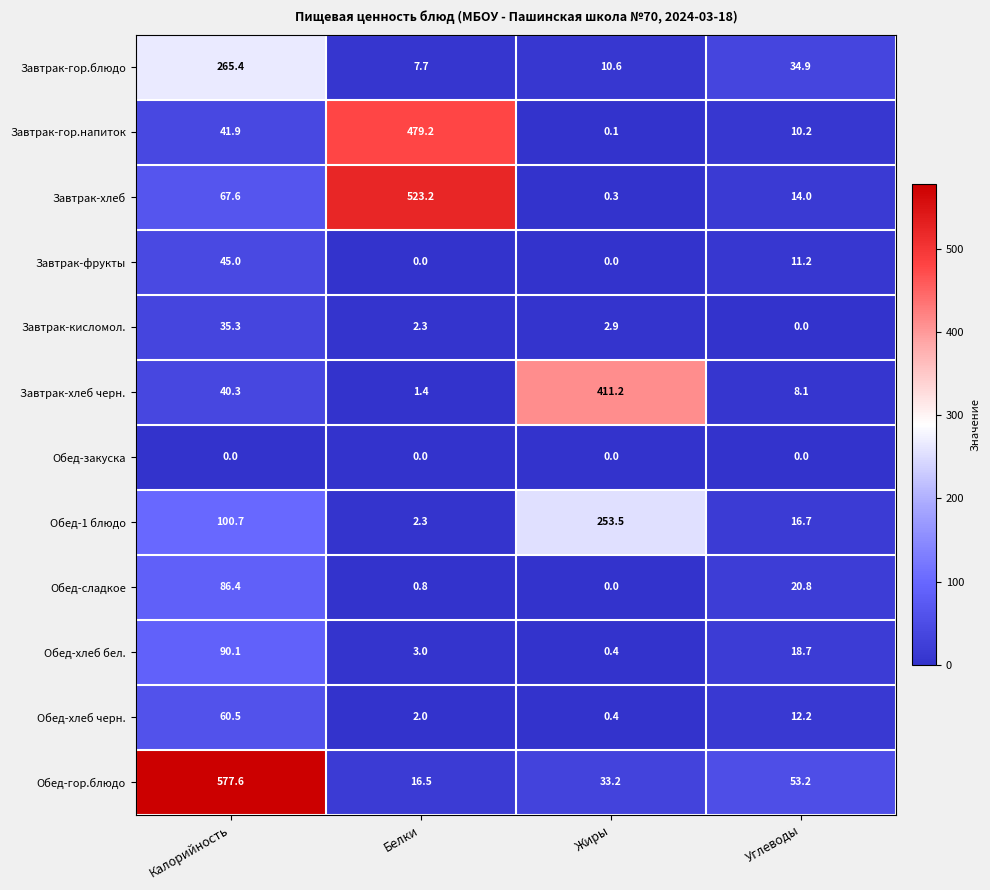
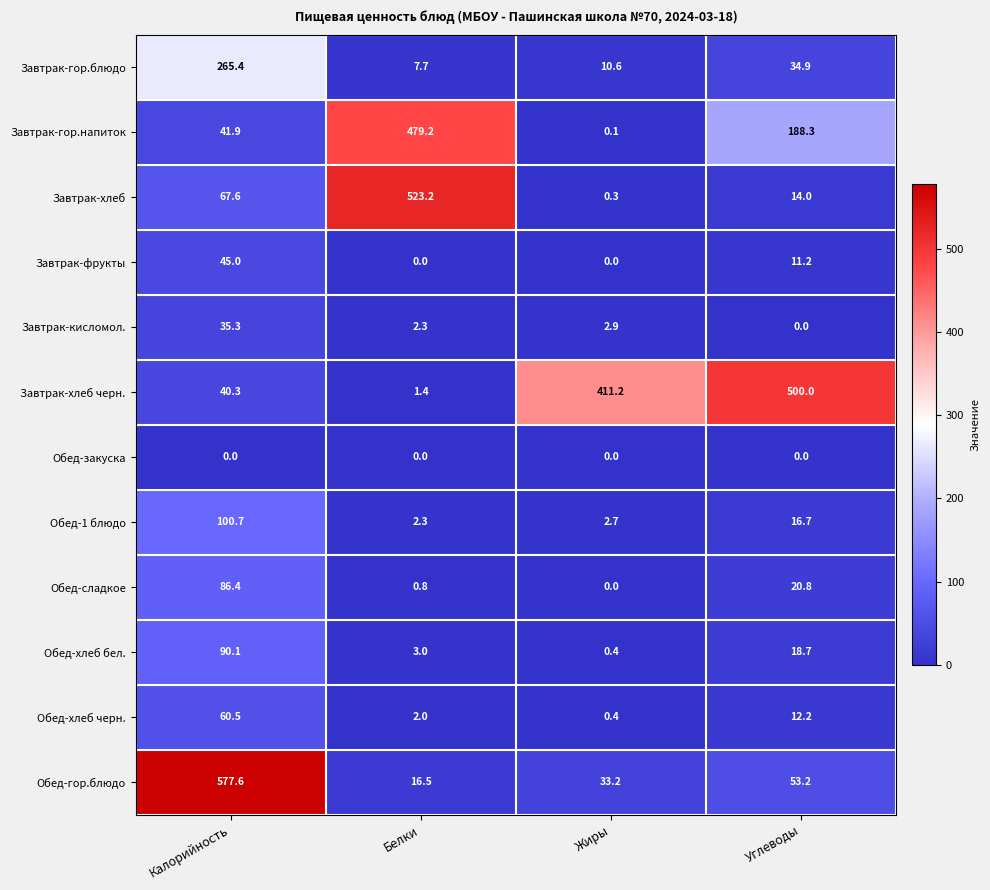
  {
    "Завтрак-гор.блюдо": {
      "Калорийность": 265.4,
      "Белки": 7.7,
      "Жиры": 10.6,
      "Углеводы": 34.9
    },
    "Завтрак-гор.напиток": {
      "Калорийность": 41.9,
      "Белки": 479.2,
      "Жиры": 0.1,
-     "Углеводы": 10.2
+     "Углеводы": 188.3
    },
    "Завтрак-хлеб": {
      "Калорийность": 67.6,
      "Белки": 523.2,
      "Жиры": 0.3,
      "Углеводы": 14.0
    },
    "Завтрак-фрукты": {
      "Калорийность": 45.0,
      "Белки": 0.0,
      "Жиры": 0.0,
      "Углеводы": 11.2
    },
    "Завтрак-кисломол.": {
      "Калорийность": 35.3,
      "Белки": 2.3,
      "Жиры": 2.9,
      "Углеводы": 0.0
    },
    "Завтрак-хлеб черн.": {
      "Калорийность": 40.3,
      "Белки": 1.4,
      "Жиры": 411.2,
-     "Углеводы": 8.1
+     "Углеводы": 500.0
    },
    "Обед-закуска": {
      "Калорийность": 0.0,
      "Белки": 0.0,
      "Жиры": 0.0,
      "Углеводы": 0.0
    },
    "Обед-1 блюдо": {
      "Калорийность": 100.7,
      "Белки": 2.3,
-     "Жиры": 253.5,
+     "Жиры": 2.7,
      "Углеводы": 16.7
    },
    "Обед-сладкое": {
      "Калорийность": 86.4,
      "Белки": 0.8,
      "Жиры": 0.0,
      "Углеводы": 20.8
    },
    "Обед-хлеб бел.": {
      "Калорийность": 90.1,
      "Белки": 3.0,
      "Жиры": 0.4,
      "Углеводы": 18.7
    },
    "Обед-хлеб черн.": {
      "Калорийность": 60.5,
      "Белки": 2.0,
      "Жиры": 0.4,
      "Углеводы": 12.2
    },
    "Обед-гор.блюдо": {
      "Калорийность": 577.6,
      "Белки": 16.5,
      "Жиры": 33.2,
      "Углеводы": 53.2
    }
  }
